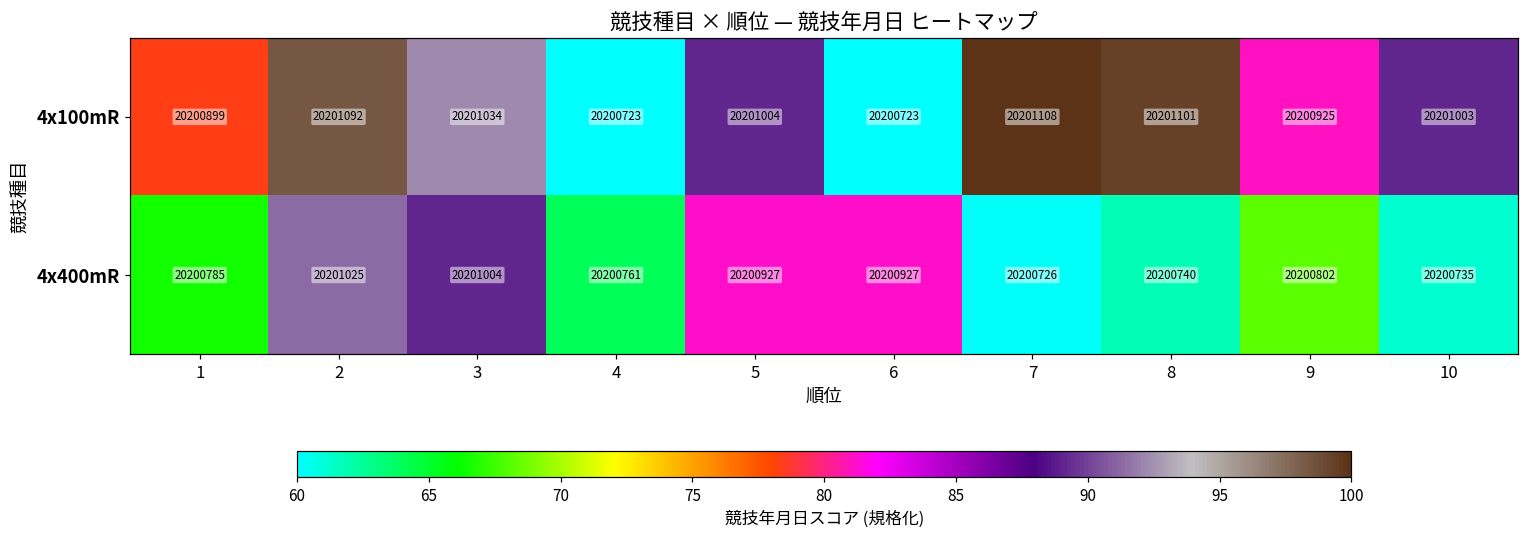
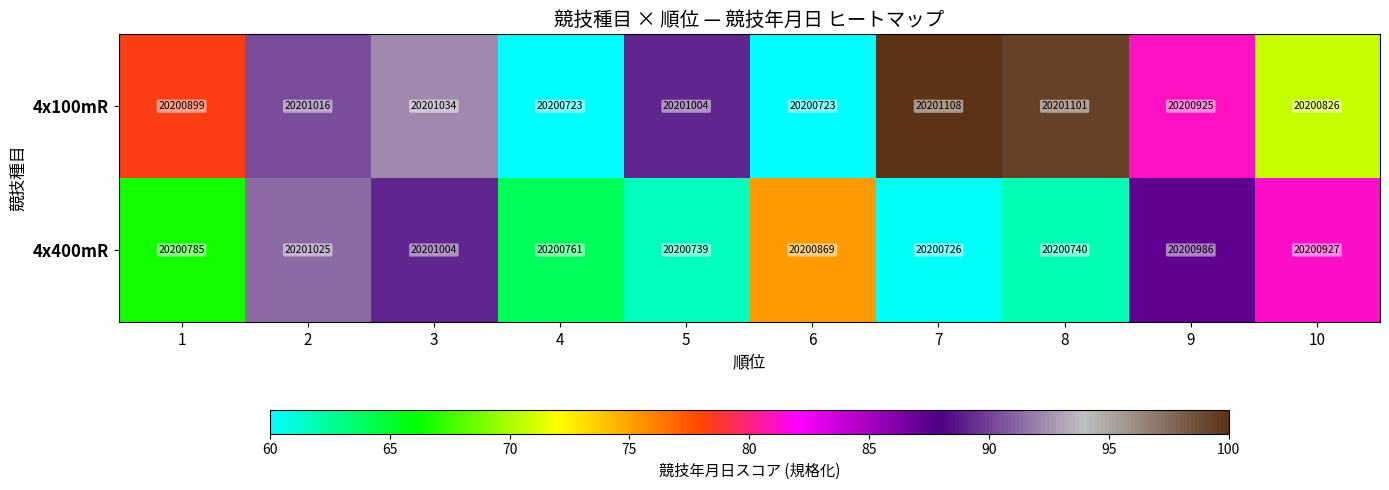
  {
    "4x100mR": {
-     "2": 20201092,
-     "10": 20201003
+     "2": 20201016,
+     "10": 20200826
    },
    "4x400mR": {
-     "5": 20200927,
-     "6": 20200927,
-     "9": 20200802,
-     "10": 20200735
+     "5": 20200739,
+     "6": 20200869,
+     "9": 20200986,
+     "10": 20200927
    }
  }
